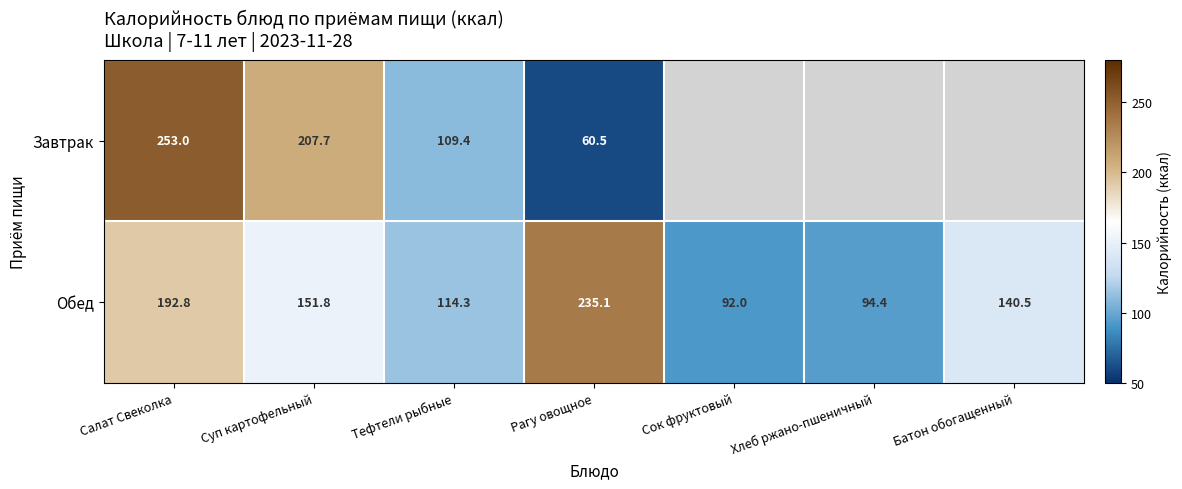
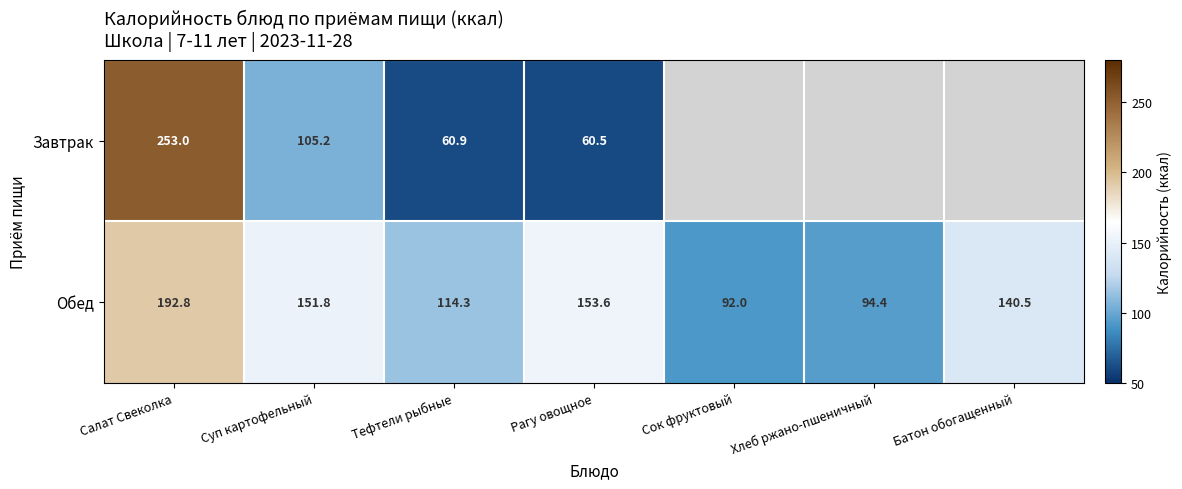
  {
    "Завтрак": {
      "Салат Свеколка": 253.0,
-     "Суп картофельный": 207.7,
-     "Тефтели рыбные": 109.4,
+     "Суп картофельный": 105.2,
+     "Тефтели рыбные": 60.9,
      "Рагу овощное": 60.5
    },
    "Обед": {
      "Салат Свеколка": 192.8,
      "Суп картофельный": 151.8,
      "Тефтели рыбные": 114.3,
-     "Рагу овощное": 235.1,
+     "Рагу овощное": 153.6,
      "Сок фруктовый": 92.0,
      "Хлеб ржано-пшеничный": 94.4,
      "Батон обогащенный": 140.5
    }
  }
